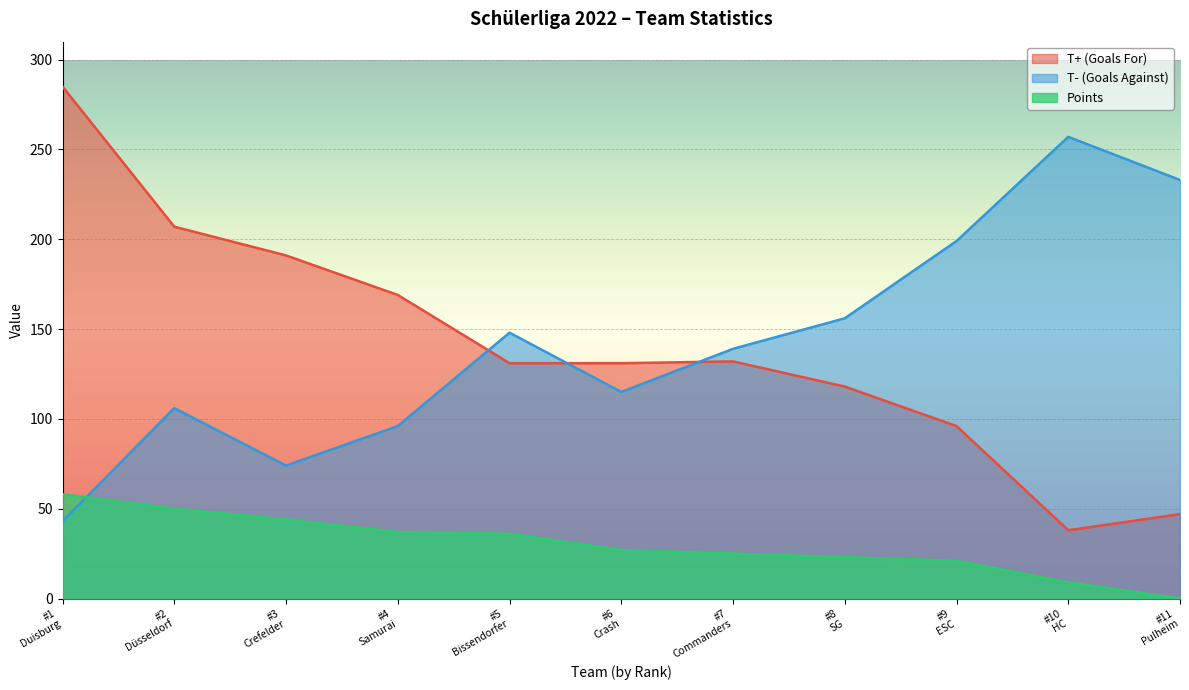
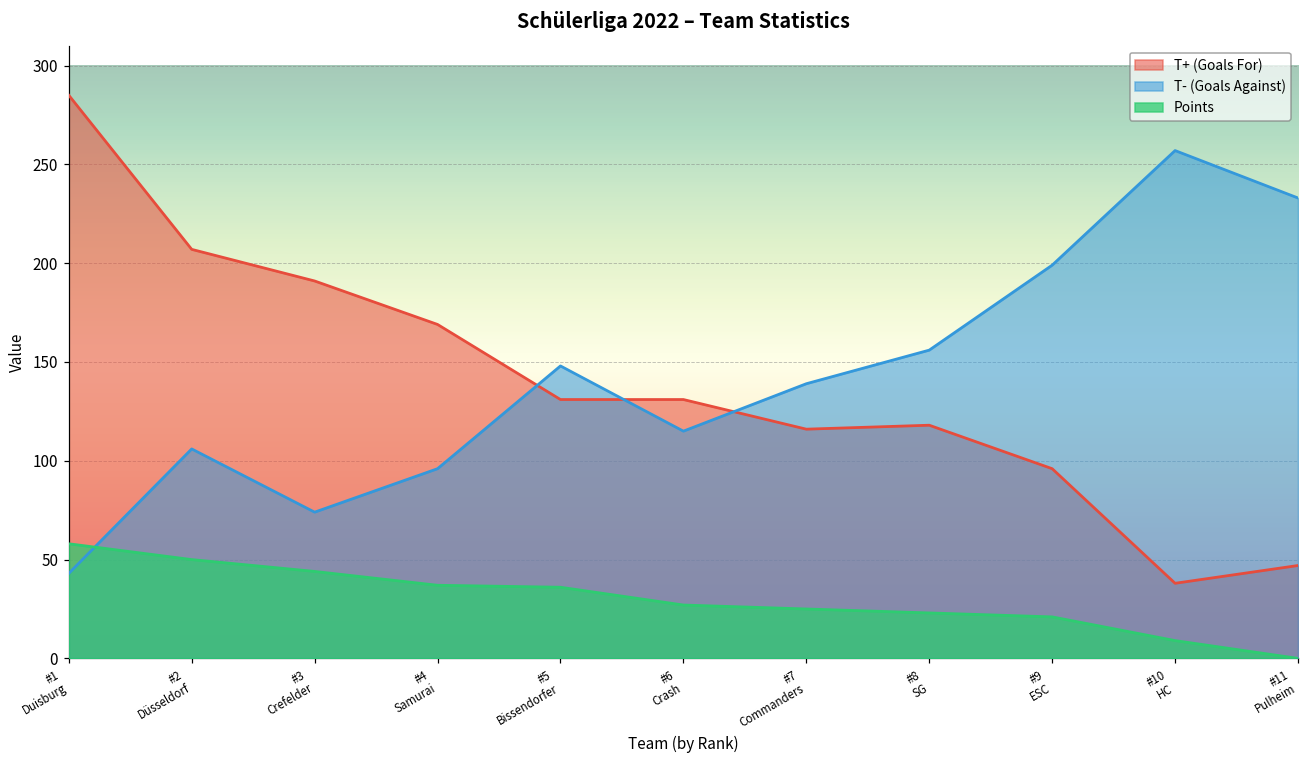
  {
    "T+ (Goals For)": {
      "#1 Duisburg": 285,
      "#2 Düsseldorf": 207,
      "#3 Crefelder": 191,
      "#4 Samurai": 169,
      "#5 Bissendorfer": 131,
      "#6 Crash": 131,
-     "#7 Commanders": 132,
+     "#7 Commanders": 116,
      "#8 SG": 118,
      "#9 ESC": 96,
      "#10 HC": 38,
      "#11 Pulheim": 47
    },
    "T- (Goals Against)": {
      "#1 Duisburg": 43,
      "#2 Düsseldorf": 106,
      "#3 Crefelder": 74,
      "#4 Samurai": 96,
      "#5 Bissendorfer": 148,
      "#6 Crash": 115,
      "#7 Commanders": 139,
      "#8 SG": 156,
      "#9 ESC": 199,
      "#10 HC": 257,
      "#11 Pulheim": 233
    },
    "Points": {
      "#1 Duisburg": 58,
      "#2 Düsseldorf": 50,
      "#3 Crefelder": 44,
      "#4 Samurai": 37,
      "#5 Bissendorfer": 36,
      "#6 Crash": 27,
      "#7 Commanders": 25,
      "#8 SG": 23,
      "#9 ESC": 21,
      "#10 HC": 9,
      "#11 Pulheim": 0
    }
  }
